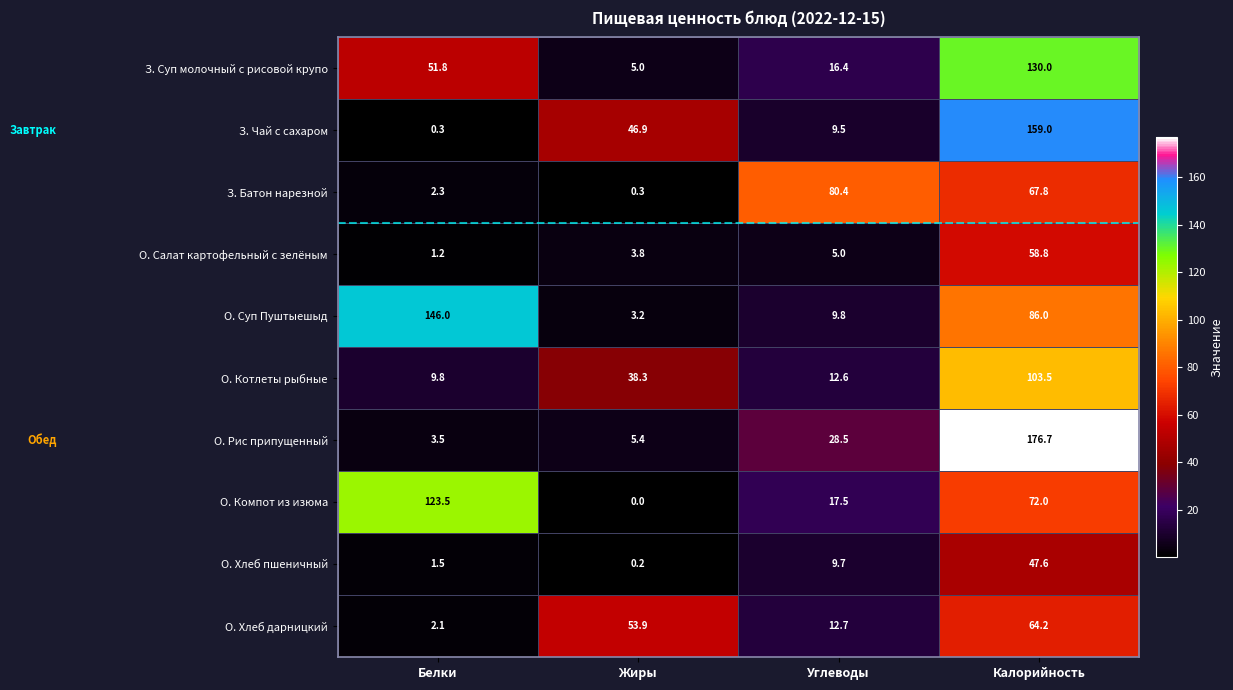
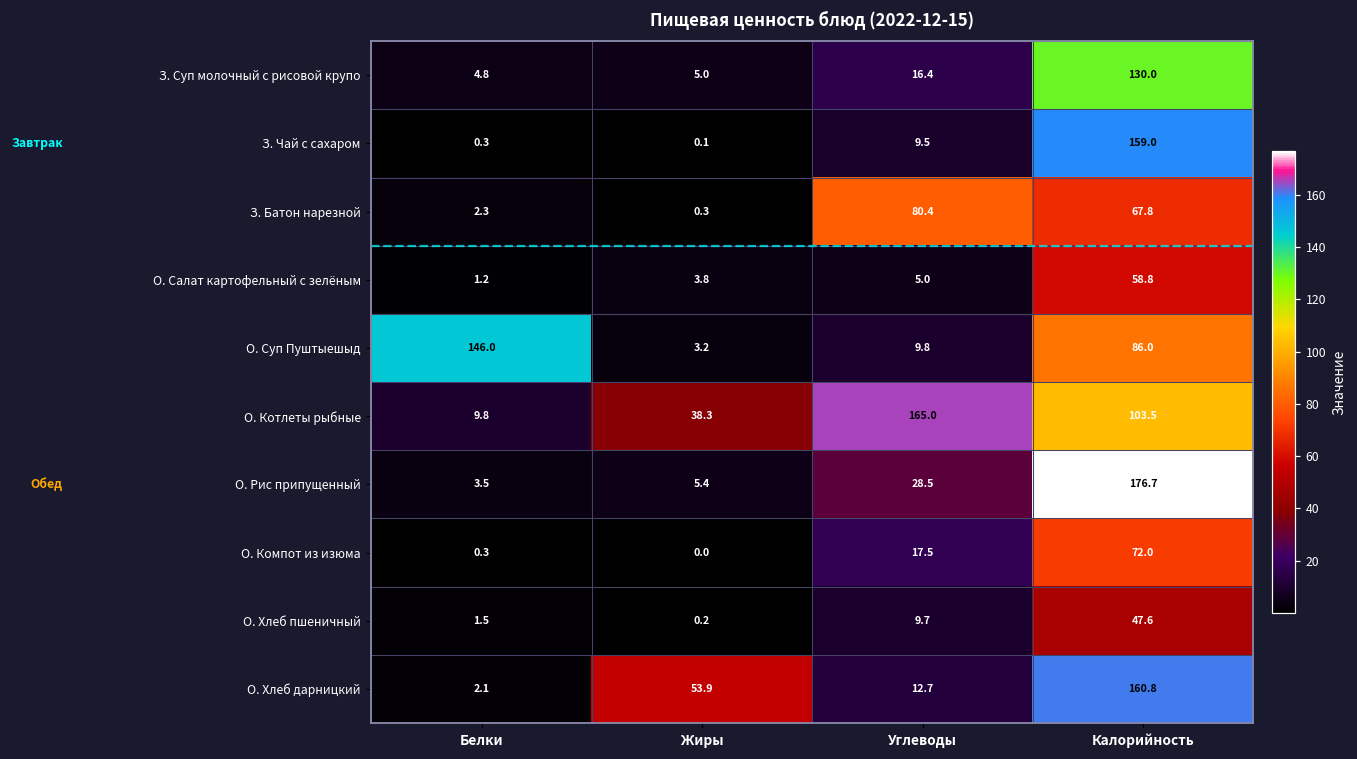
  {
    "З. Суп молочный с рисовой крупо": {
-     "Белки": 51.8,
+     "Белки": 4.8,
      "Жиры": 5.0,
      "Углеводы": 16.4,
      "Калорийность": 130.0
    },
    "З. Чай с сахаром": {
      "Белки": 0.3,
-     "Жиры": 46.9,
+     "Жиры": 0.1,
      "Углеводы": 9.5,
      "Калорийность": 159.0
    },
    "З. Батон нарезной": {
      "Белки": 2.3,
      "Жиры": 0.3,
      "Углеводы": 80.4,
      "Калорийность": 67.8
    },
    "О. Салат картофельный с зелёным": {
      "Белки": 1.2,
      "Жиры": 3.8,
      "Углеводы": 5.0,
      "Калорийность": 58.8
    },
    "О. Суп Пуштыешыд": {
      "Белки": 146.0,
      "Жиры": 3.2,
      "Углеводы": 9.8,
      "Калорийность": 86.0
    },
    "О. Котлеты рыбные": {
      "Белки": 9.8,
      "Жиры": 38.3,
-     "Углеводы": 12.6,
+     "Углеводы": 165.0,
      "Калорийность": 103.5
    },
    "О. Рис припущенный": {
      "Белки": 3.5,
      "Жиры": 5.4,
      "Углеводы": 28.5,
      "Калорийность": 176.7
    },
    "О. Компот из изюма": {
-     "Белки": 123.5,
+     "Белки": 0.3,
      "Жиры": 0.0,
      "Углеводы": 17.5,
      "Калорийность": 72.0
    },
    "О. Хлеб пшеничный": {
      "Белки": 1.5,
      "Жиры": 0.2,
      "Углеводы": 9.7,
      "Калорийность": 47.6
    },
    "О. Хлеб дарницкий": {
      "Белки": 2.1,
      "Жиры": 53.9,
      "Углеводы": 12.7,
-     "Калорийность": 64.2
+     "Калорийность": 160.8
    }
  }
